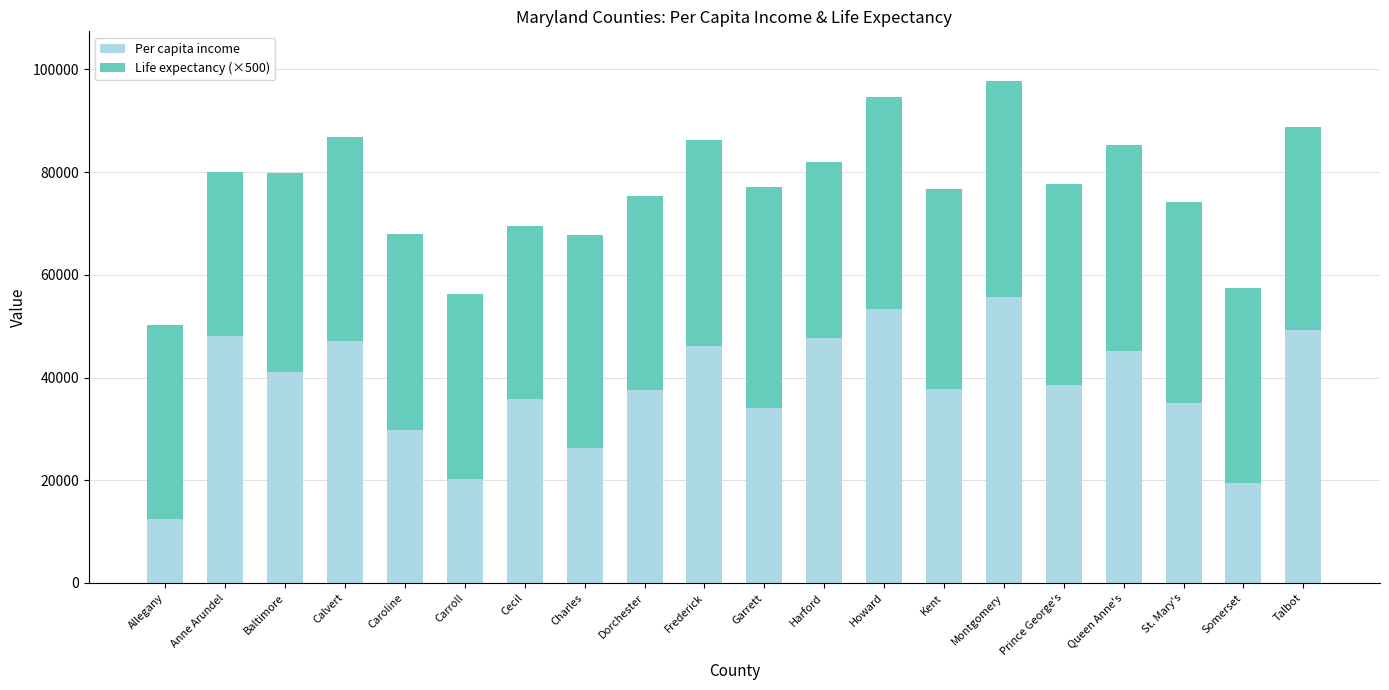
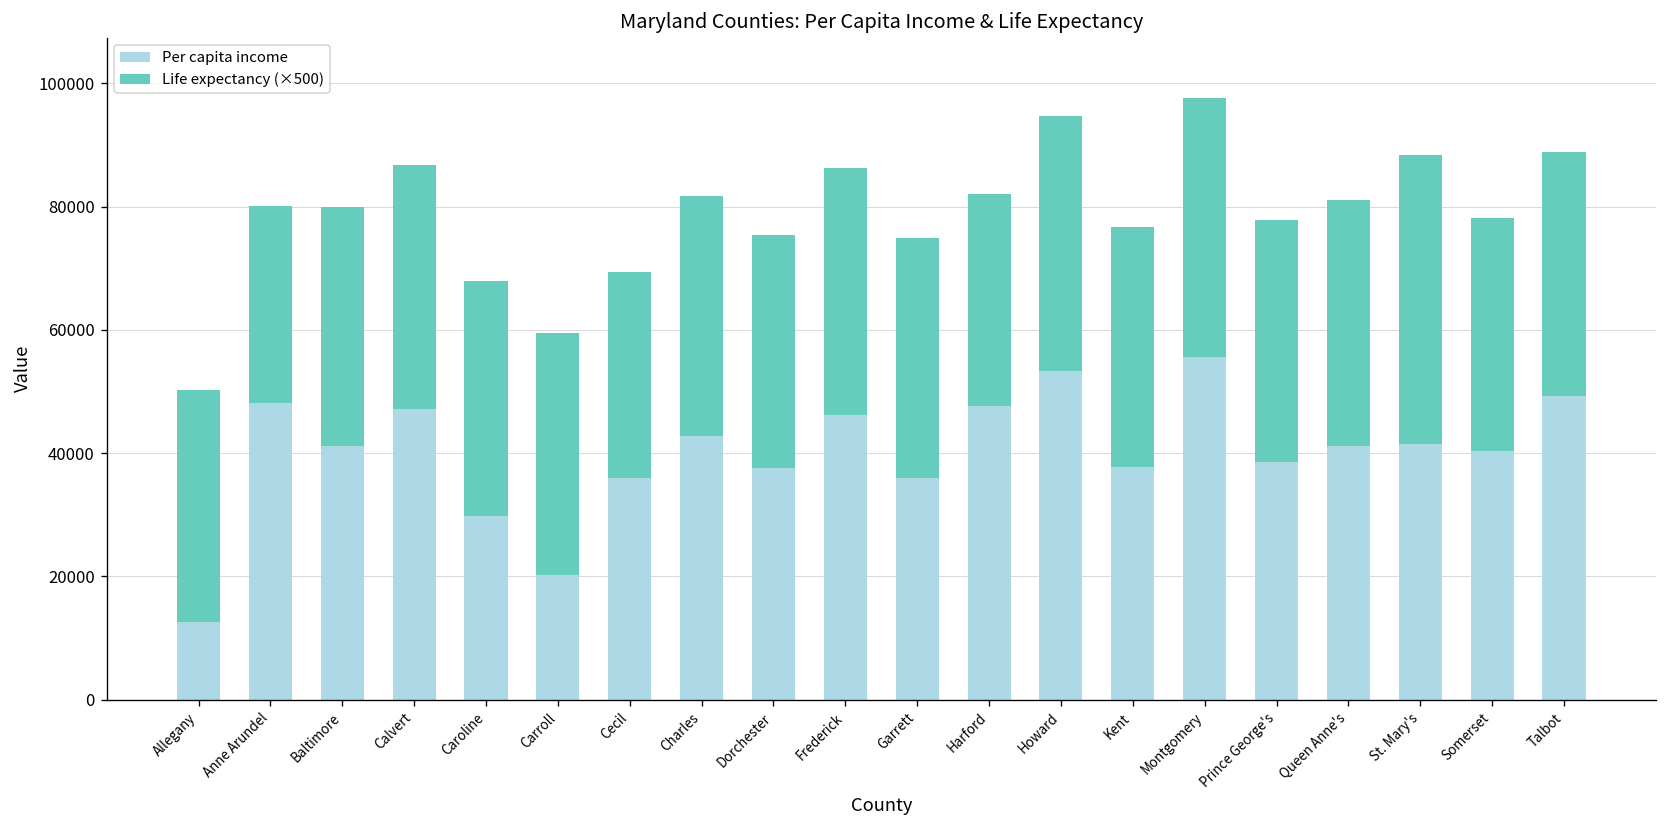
  {
    "Per capita income": {
      "Allegany": 13000,
      "Anne Arundel": 48000,
      "Baltimore": 41000,
      "Calvert": 47000,
      "Caroline": 30000,
      "Carroll": 20000,
      "Cecil": 36000,
-     "Charles": 26000,
+     "Charles": 43000,
      "Dorchester": 38000,
      "Frederick": 46000,
-     "Garrett": 34000,
+     "Garrett": 36000,
      "Harford": 48000,
      "Howard": 53000,
      "Kent": 38000,
      "Montgomery": 56000,
      "Prince George's": 39000,
-     "Queen Anne's": 45000,
-     "St. Mary's": 35000,
-     "Somerset": 20000,
+     "Queen Anne's": 41000,
+     "St. Mary's": 41000,
+     "Somerset": 40000,
      "Talbot": 49000
    },
    "Life expectancy (×500)": {
      "Allegany": 38000,
      "Anne Arundel": 32000,
      "Baltimore": 39000,
      "Calvert": 40000,
      "Caroline": 38000,
-     "Carroll": 36000,
+     "Carroll": 39000,
      "Cecil": 34000,
-     "Charles": 42000,
+     "Charles": 39000,
      "Dorchester": 38000,
      "Frederick": 40000,
-     "Garrett": 43000,
+     "Garrett": 39000,
      "Harford": 34000,
      "Howard": 41000,
      "Kent": 39000,
      "Montgomery": 42000,
      "Prince George's": 39000,
      "Queen Anne's": 40000,
-     "St. Mary's": 39000,
+     "St. Mary's": 47000,
      "Somerset": 38000,
      "Talbot": 40000
    }
  }
